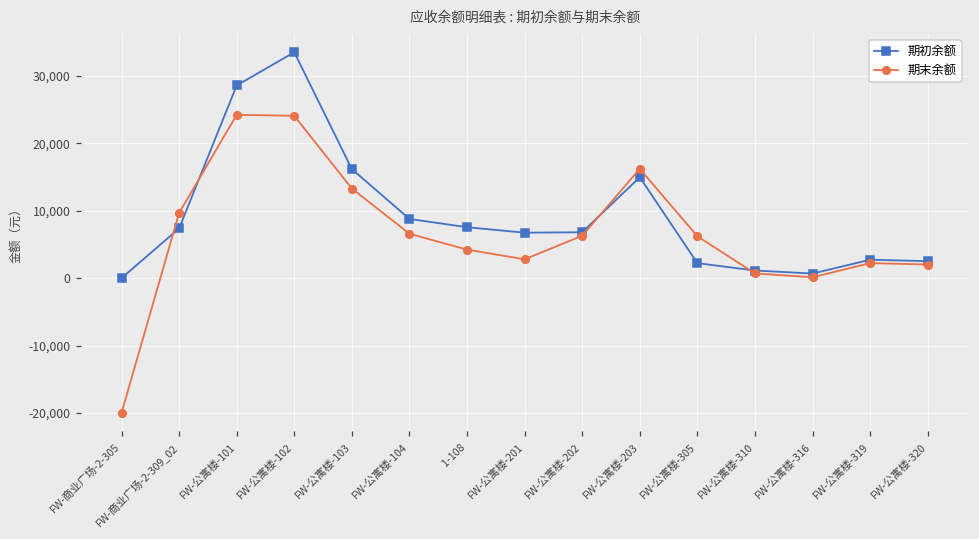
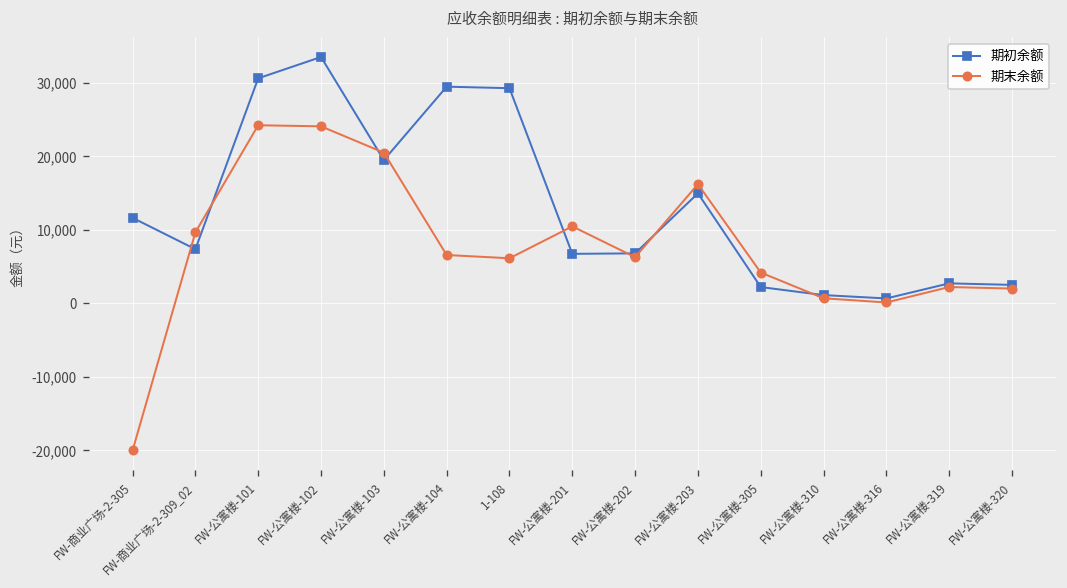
  {
    "期初余额": {
-     "FW-商业广场-2-305": "0",
+     "FW-商业广场-2-305": "12,000",
      "FW-商业广场-2-309_02": "7,000",
-     "FW-公寓楼-101": "29,000",
+     "FW-公寓楼-101": "31,000",
      "FW-公寓楼-102": "34,000",
-     "FW-公寓楼-103": "16,000",
-     "FW-公寓楼-104": "9,000",
-     "1-108": "8,000",
+     "FW-公寓楼-103": "19,000",
+     "FW-公寓楼-104": "29,000",
+     "1-108": "29,000",
      "FW-公寓楼-201": "7,000",
      "FW-公寓楼-202": "7,000",
      "FW-公寓楼-203": "15,000",
      "FW-公寓楼-305": "2,000",
      "FW-公寓楼-310": "1,000",
      "FW-公寓楼-316": "1,000",
      "FW-公寓楼-319": "3,000",
      "FW-公寓楼-320": "3,000"
    },
    "期末余额": {
      "FW-商业广场-2-305": "-20,000",
      "FW-商业广场-2-309_02": "10,000",
      "FW-公寓楼-101": "24,000",
      "FW-公寓楼-102": "24,000",
-     "FW-公寓楼-103": "13,000",
+     "FW-公寓楼-103": "20,000",
      "FW-公寓楼-104": "7,000",
-     "1-108": "4,000",
-     "FW-公寓楼-201": "3,000",
+     "1-108": "6,000",
+     "FW-公寓楼-201": "10,000",
      "FW-公寓楼-202": "6,000",
      "FW-公寓楼-203": "16,000",
-     "FW-公寓楼-305": "6,000",
+     "FW-公寓楼-305": "4,000",
      "FW-公寓楼-310": "1,000",
      "FW-公寓楼-316": "0",
      "FW-公寓楼-319": "2,000",
      "FW-公寓楼-320": "2,000"
    }
  }
